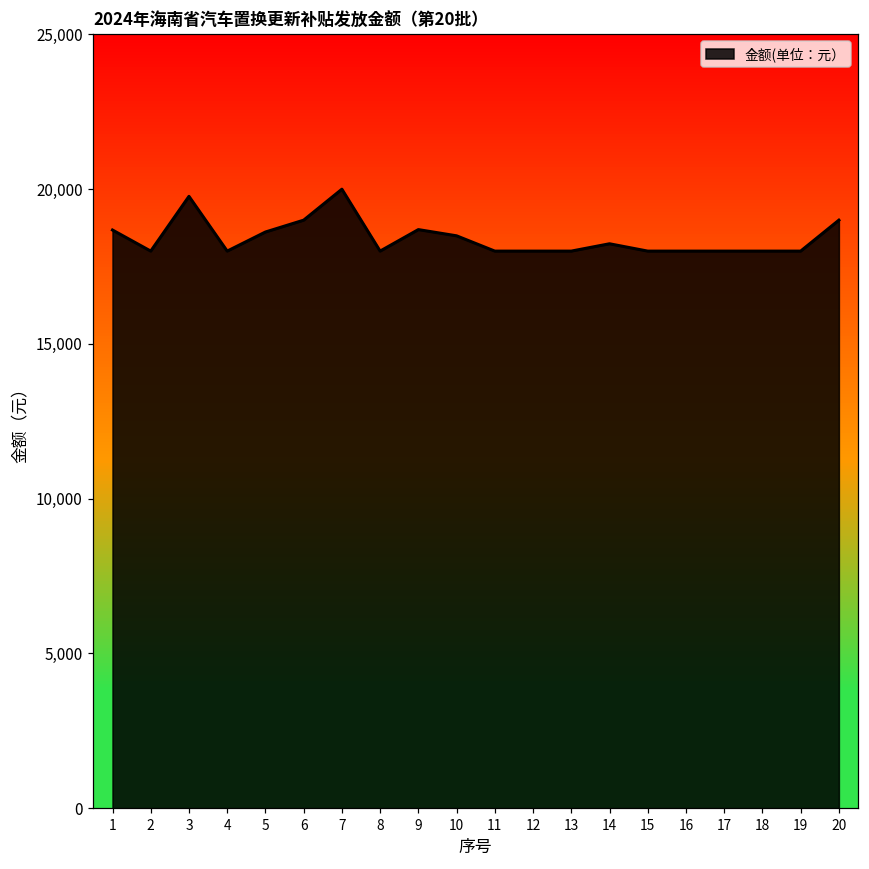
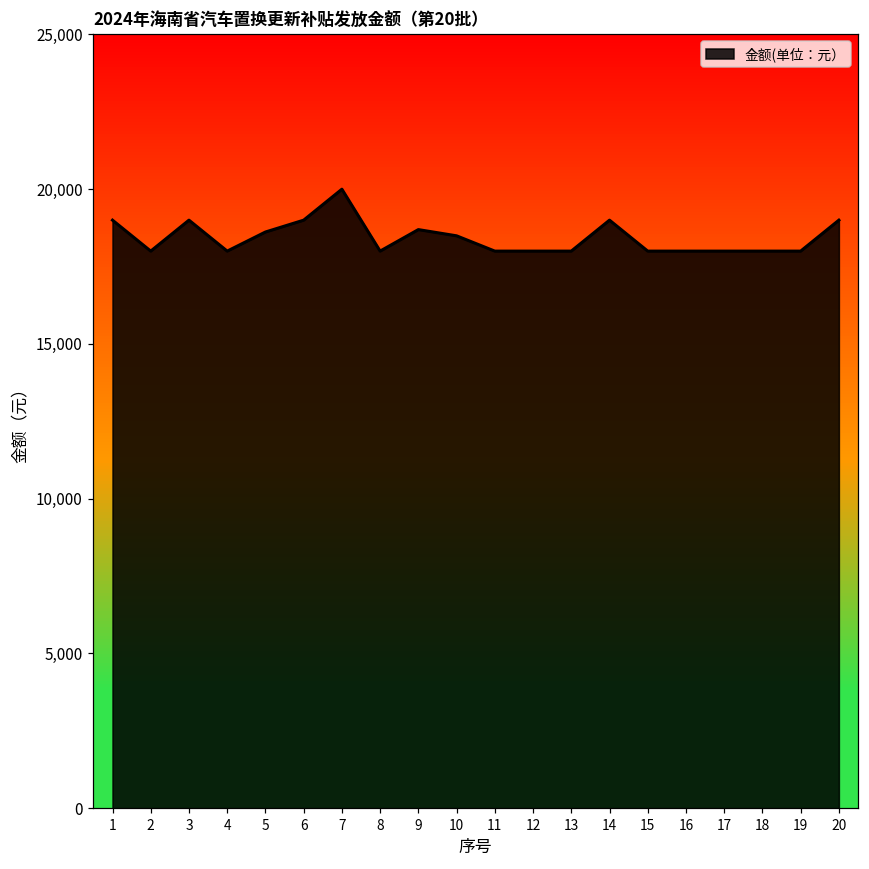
  {
-   "1": "18,700",
+   "1": "19,000",
    "2": "18,000",
-   "3": "19,800",
+   "3": "19,000",
    "4": "18,000",
    "5": "18,600",
    "6": "19,000",
    "7": "20,000",
    "8": "18,000",
    "9": "18,700",
    "10": "18,500",
    "11": "18,000",
    "12": "18,000",
    "13": "18,000",
-   "14": "18,200",
+   "14": "19,000",
    "15": "18,000",
    "16": "18,000",
    "17": "18,000",
    "18": "18,000",
    "19": "18,000",
    "20": "19,000"
  }
